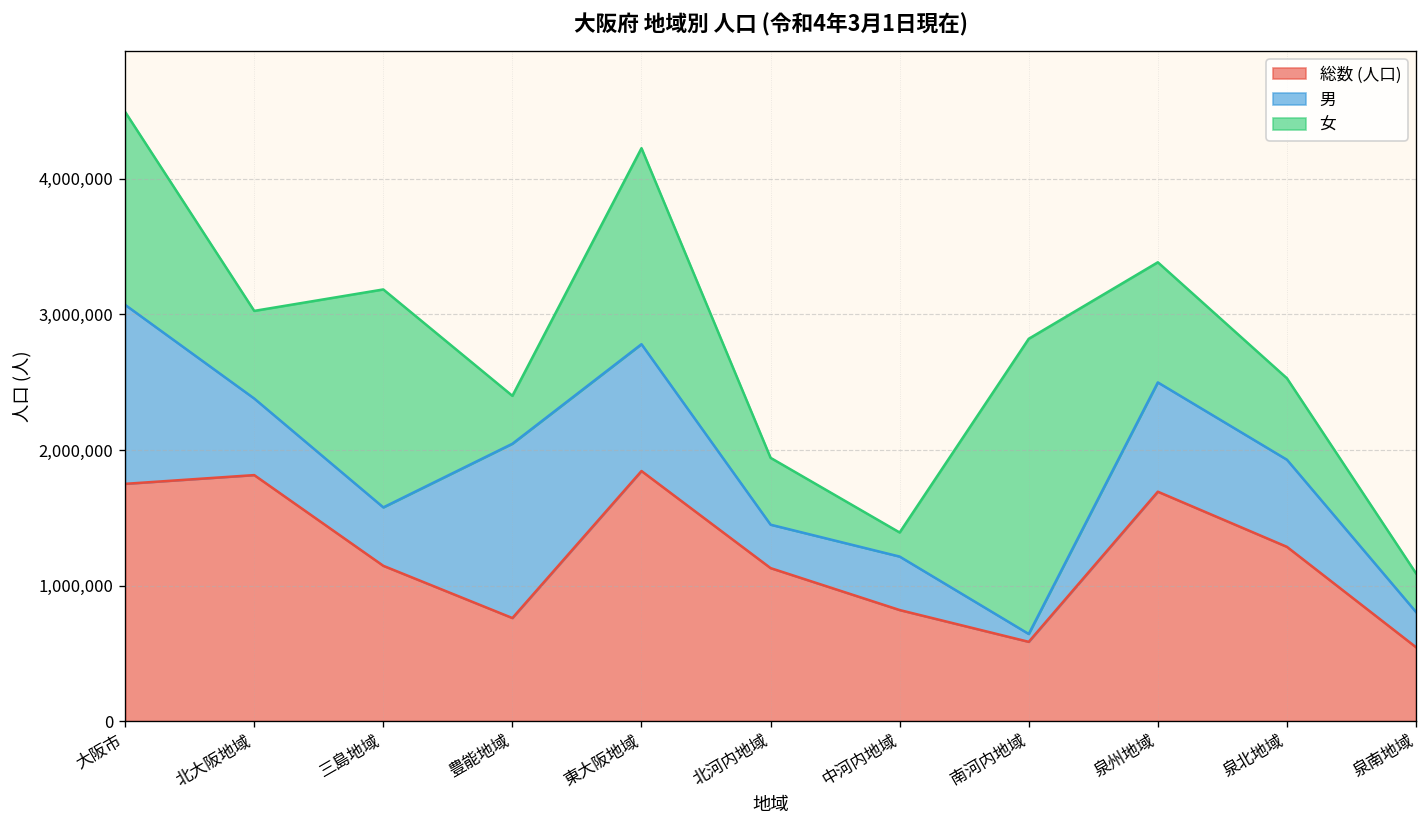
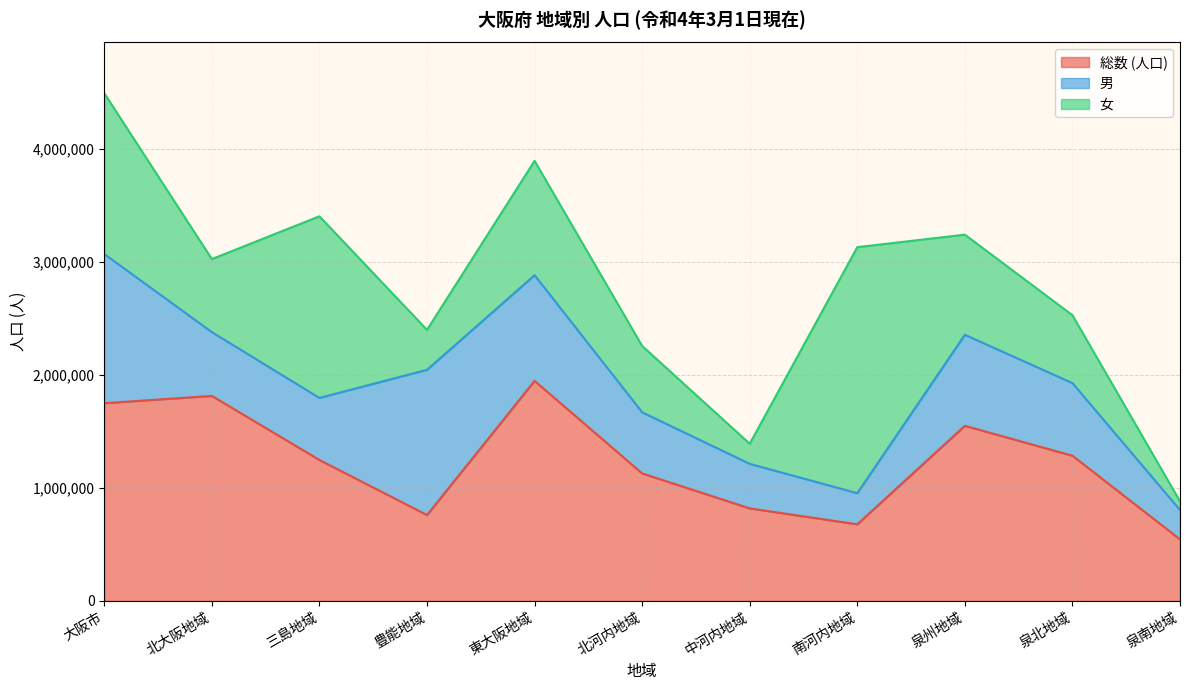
  {
    "総数 (人口)": {
      "大阪市": "1,750,000",
      "北大阪地域": "1,810,000",
-     "三島地域": "1,150,000",
+     "三島地域": "1,250,000",
      "豊能地域": "760,000",
-     "東大阪地域": "1,840,000",
+     "東大阪地域": "1,950,000",
      "北河内地域": "1,130,000",
      "中河内地域": "820,000",
-     "南河内地域": "580,000",
-     "泉州地域": "1,690,000",
+     "南河内地域": "680,000",
+     "泉州地域": "1,550,000",
      "泉北地域": "1,290,000",
      "泉南地域": "550,000"
    },
    "男": {
      "大阪市": "1,320,000",
      "北大阪地域": "560,000",
-     "三島地域": "430,000",
+     "三島地域": "550,000",
      "豊能地域": "1,290,000",
      "東大阪地域": "940,000",
-     "北河内地域": "320,000",
+     "北河内地域": "540,000",
      "中河内地域": "390,000",
-     "南河内地域": "60,000",
+     "南河内地域": "280,000",
      "泉州地域": "810,000",
      "泉北地域": "640,000",
      "泉南地域": "260,000"
    },
    "女": {
      "大阪市": "1,420,000",
      "北大阪地域": "650,000",
      "三島地域": "1,610,000",
      "豊能地域": "350,000",
-     "東大阪地域": "1,450,000",
-     "北河内地域": "490,000",
+     "東大阪地域": "1,010,000",
+     "北河内地域": "590,000",
      "中河内地域": "180,000",
      "南河内地域": "2,180,000",
      "泉州地域": "890,000",
      "泉北地域": "600,000",
-     "泉南地域": "290,000"
+     "泉南地域": "80,000"
    }
  }
